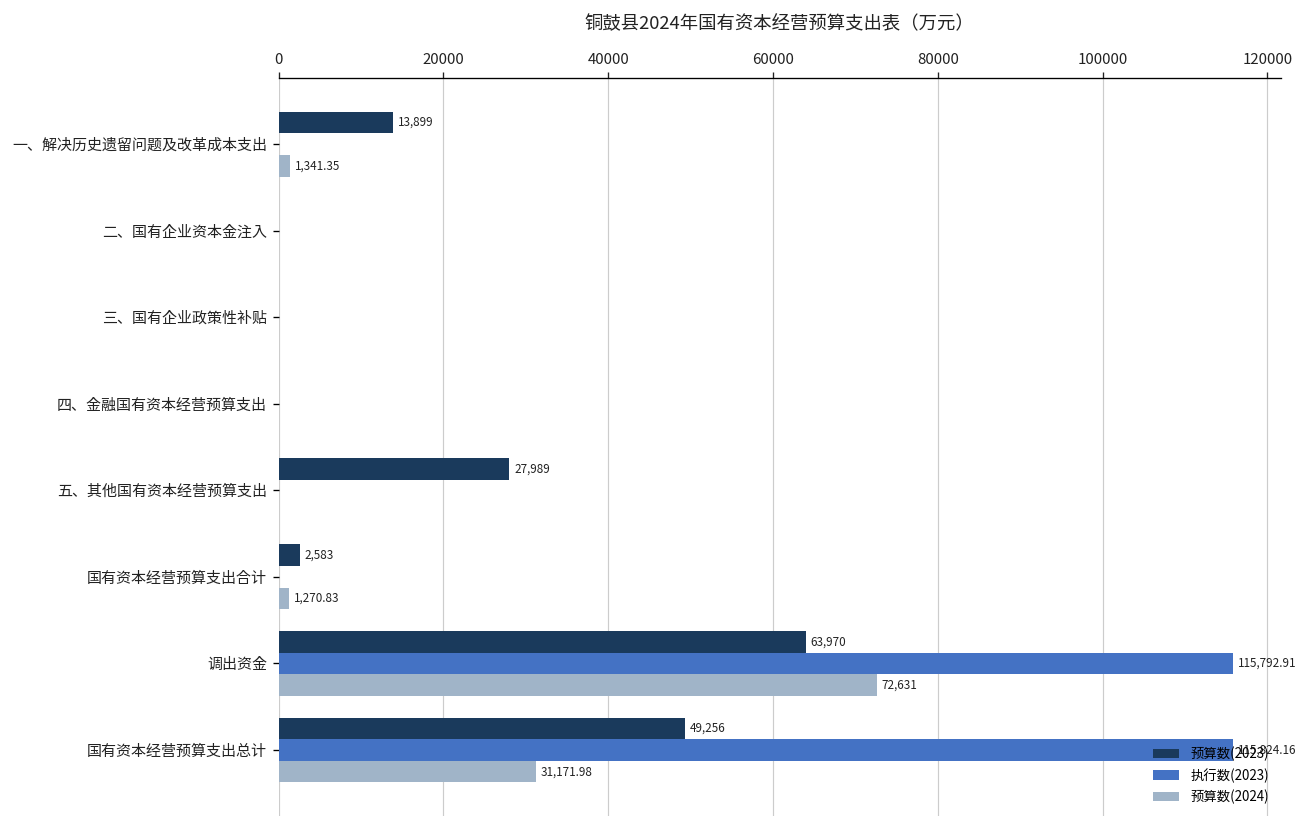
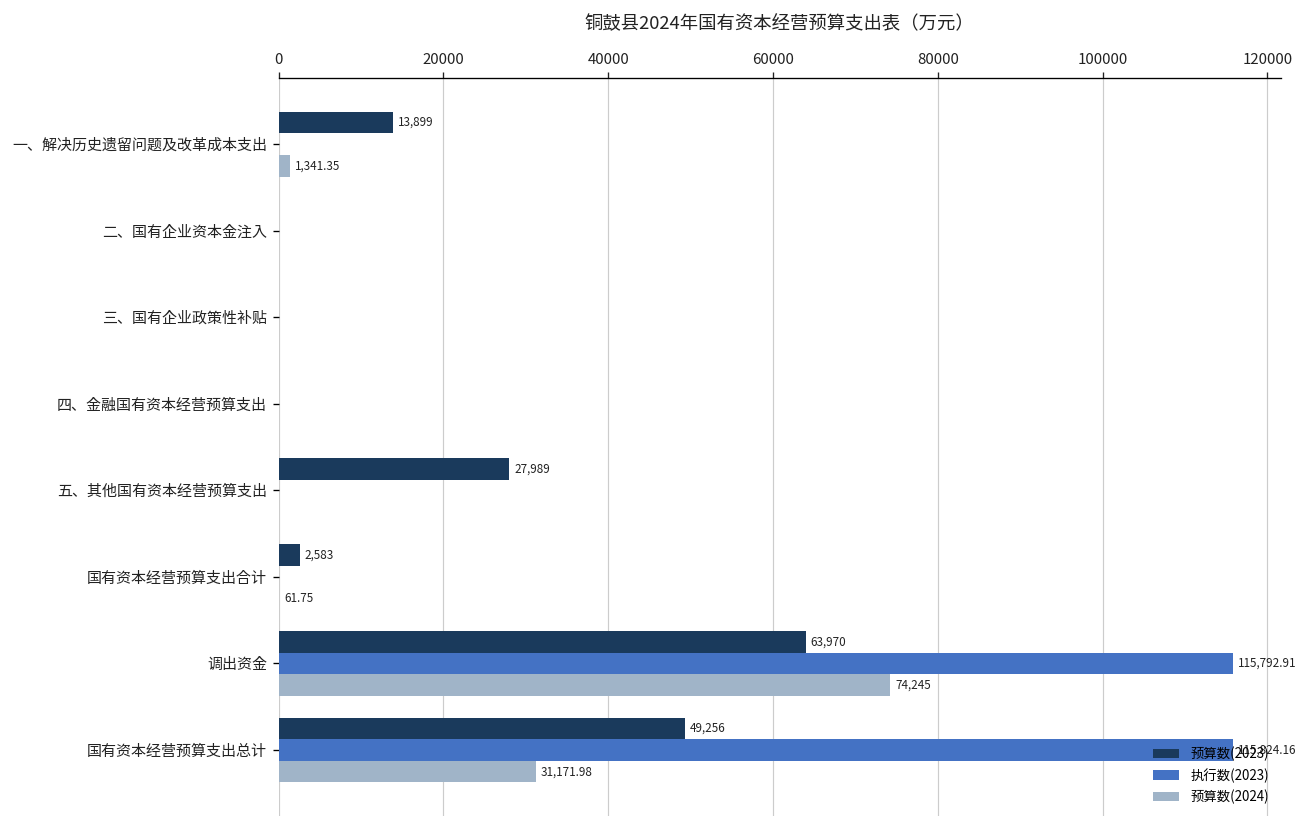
  {
    "预算数(2023)": {
      "一、解决历史遗留问题及改革成本支出": "13,899",
      "五、其他国有资本经营预算支出": "27,989",
      "国有资本经营预算支出合计": "2,583",
      "调出资金": "63,970",
      "国有资本经营预算支出总计": "49,256"
    },
    "执行数(2023)": {
      "调出资金": "115,792.91",
      "国有资本经营预算支出总计": "115,824.16"
    },
    "预算数(2024)": {
      "一、解决历史遗留问题及改革成本支出": "1,341.35",
-     "国有资本经营预算支出合计": "1,270.83",
-     "调出资金": "72,631",
+     "国有资本经营预算支出合计": "61.75",
+     "调出资金": "74,245",
      "国有资本经营预算支出总计": "31,171.98"
    }
  }
